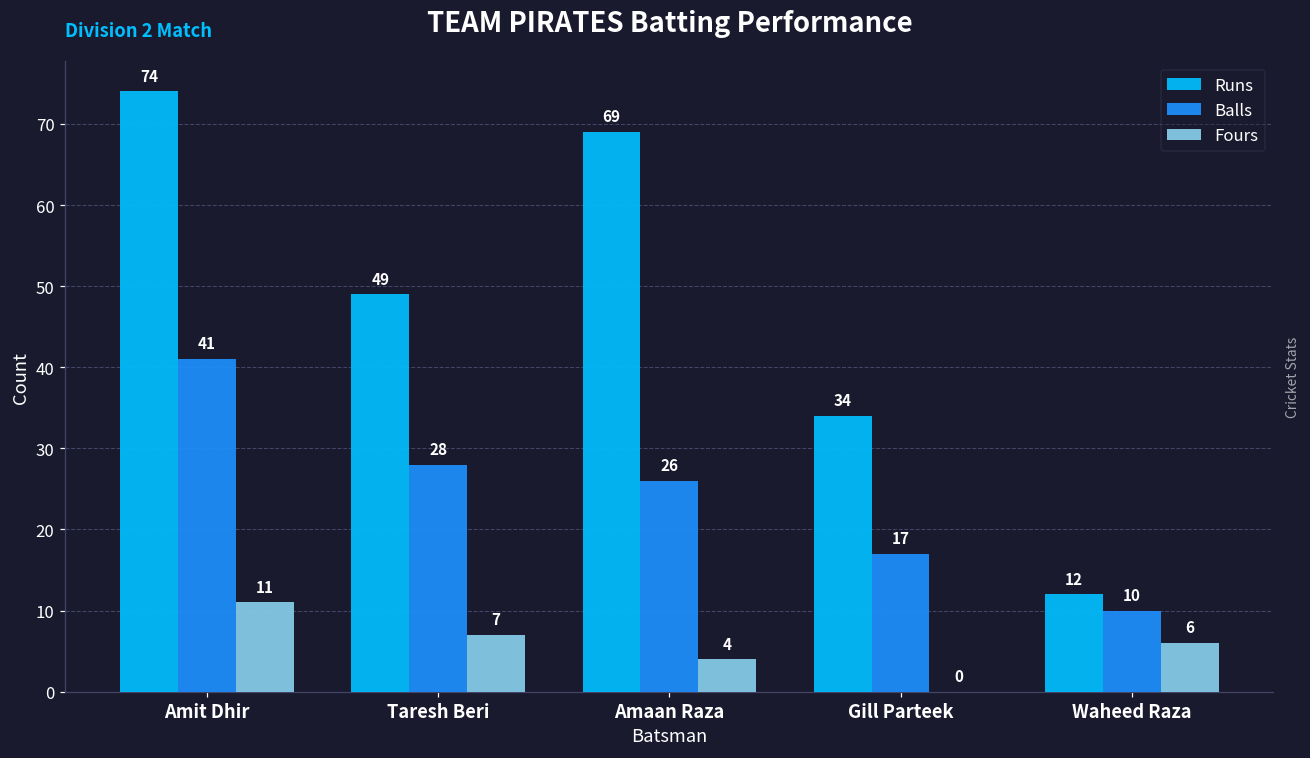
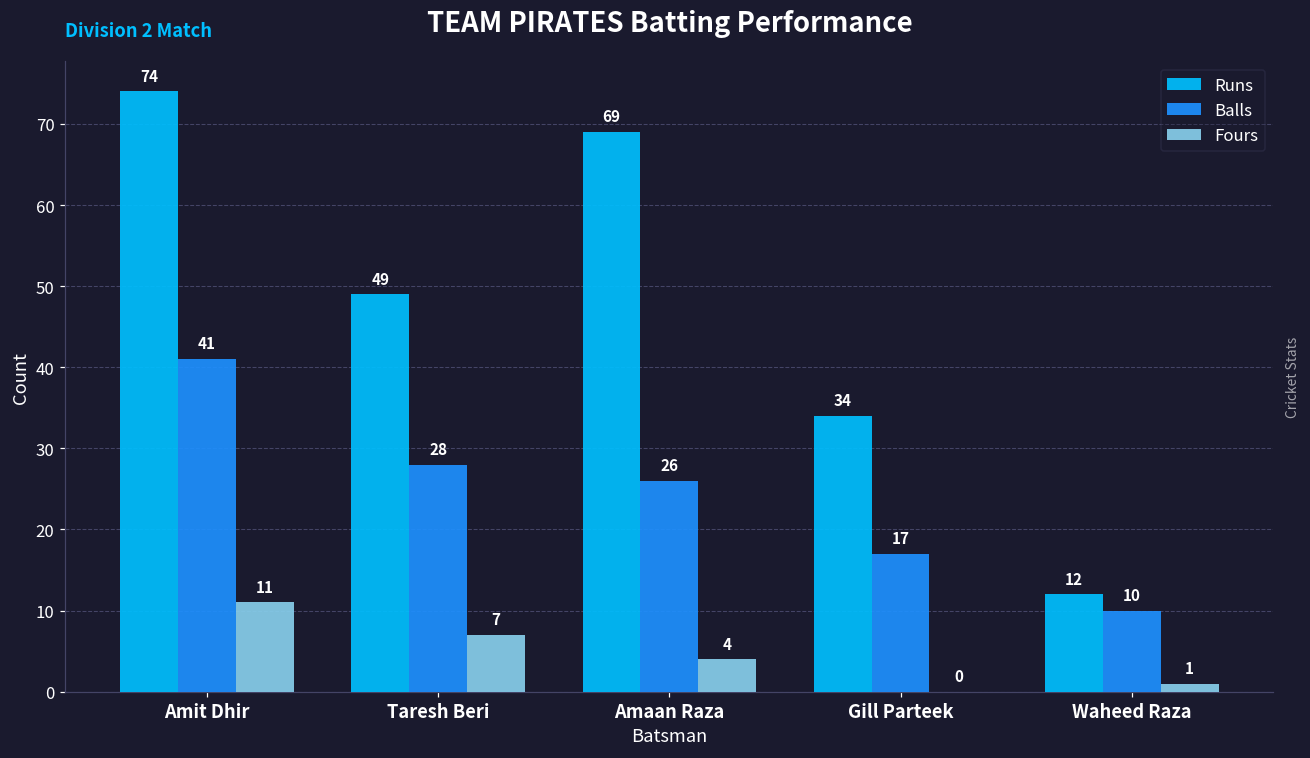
  {
    "Fours": {
      "Amit Dhir": 11,
      "Taresh Beri": 7,
      "Amaan Raza": 4,
      "Gill Parteek": 0,
-     "Waheed Raza": 6
+     "Waheed Raza": 1
    }
  }
